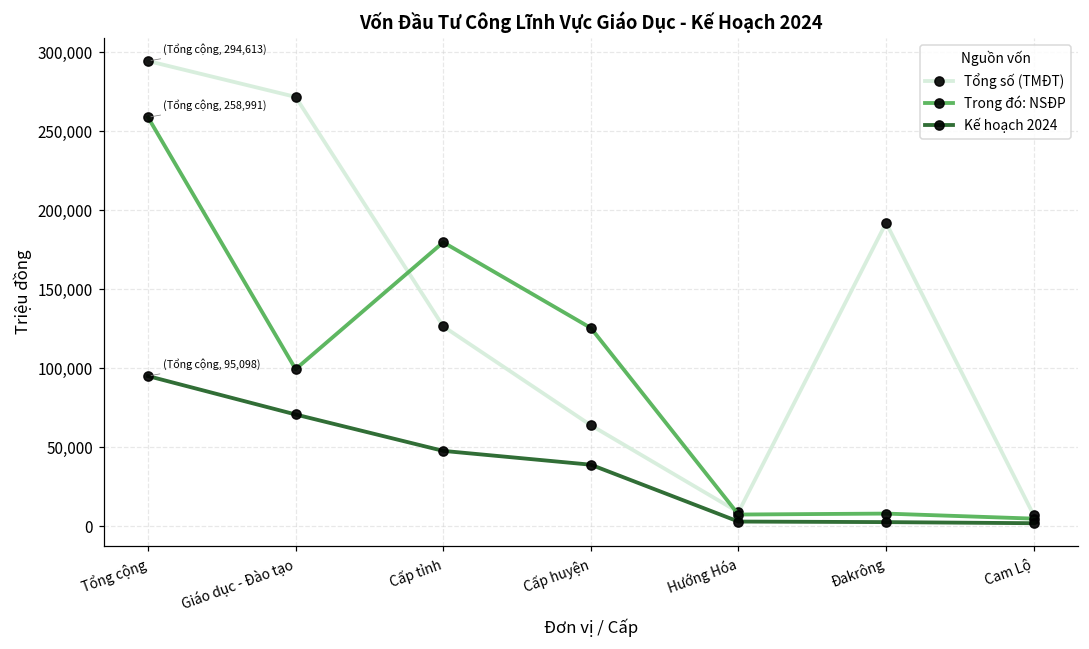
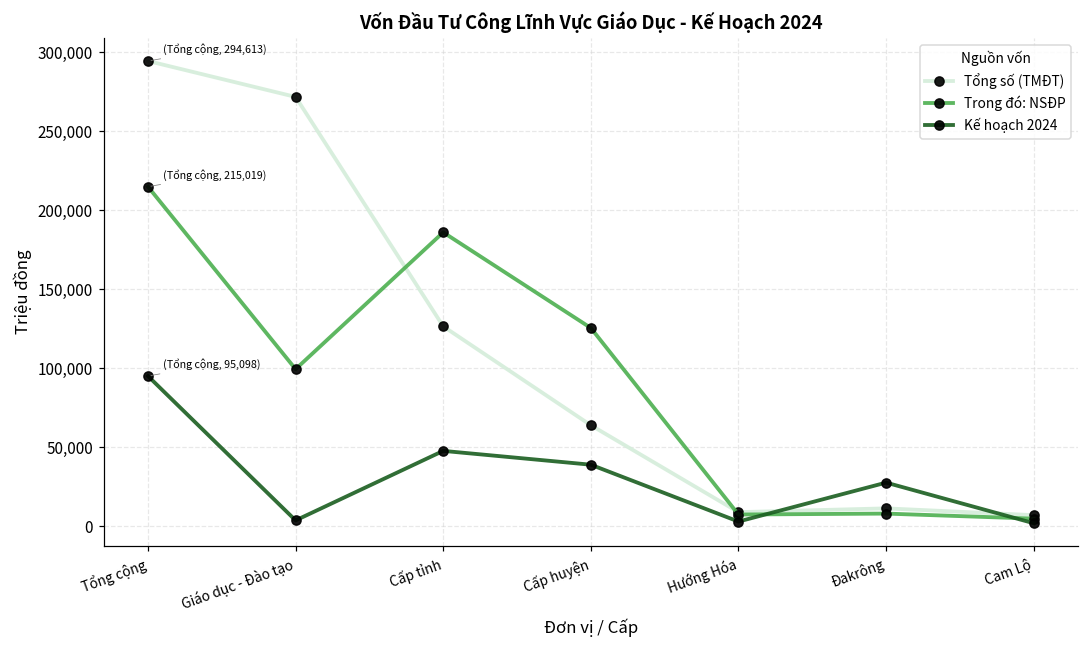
  {
    "Tổng số (TMĐT)": {
      "Giáo dục - Đào tạo": "272,000",
      "Cấp tỉnh": "127,000",
      "Cấp huyện": "64,000",
-     "Đakrông": "192,000",
+     "Đakrông": "11,000",
      "Cam Lộ": "7,000"
    },
    "Trong đó: NSĐP": {
-     "Tổng cộng": "258,991",
-     "Cấp tỉnh": "180,000"
+     "Tổng cộng": "215,019",
+     "Cấp tỉnh": "186,000"
    },
    "Kế hoạch 2024": {
-     "Giáo dục - Đào tạo": "71,000",
+     "Giáo dục - Đào tạo": "4,000",
      "Cấp tỉnh": "48,000",
      "Cấp huyện": "39,000",
      "Hướng Hóa": "3,000",
-     "Đakrông": "3,000",
+     "Đakrông": "28,000",
      "Cam Lộ": "2,000"
    }
  }
